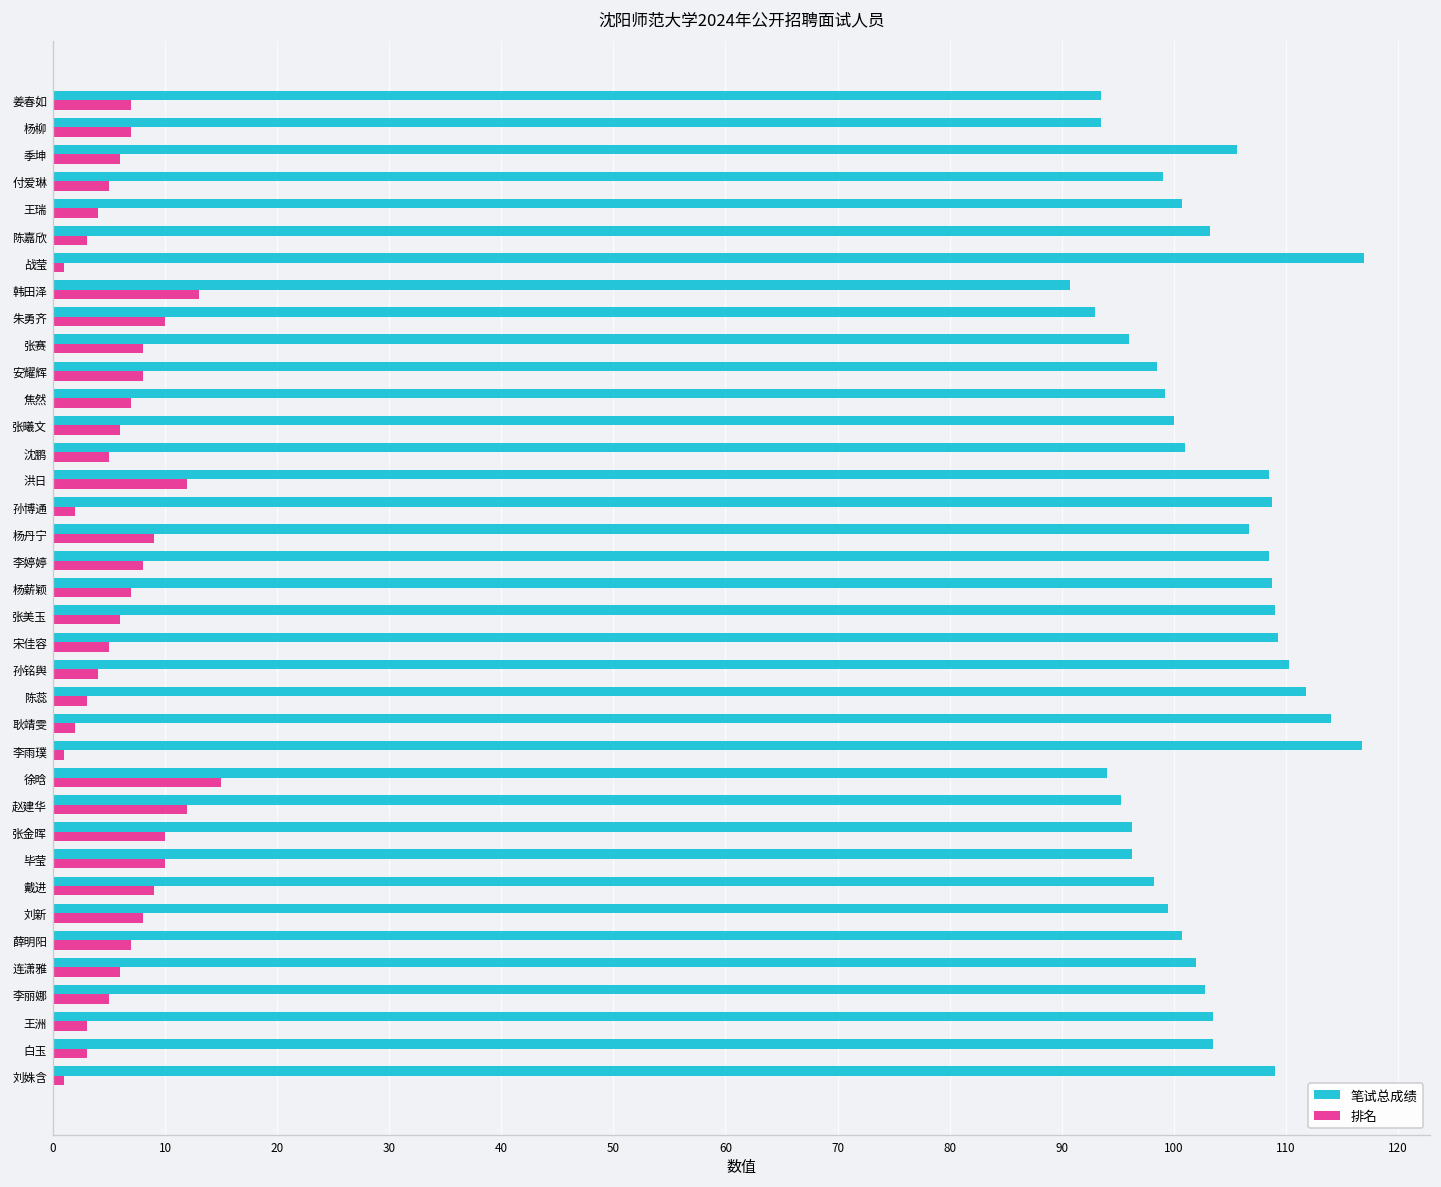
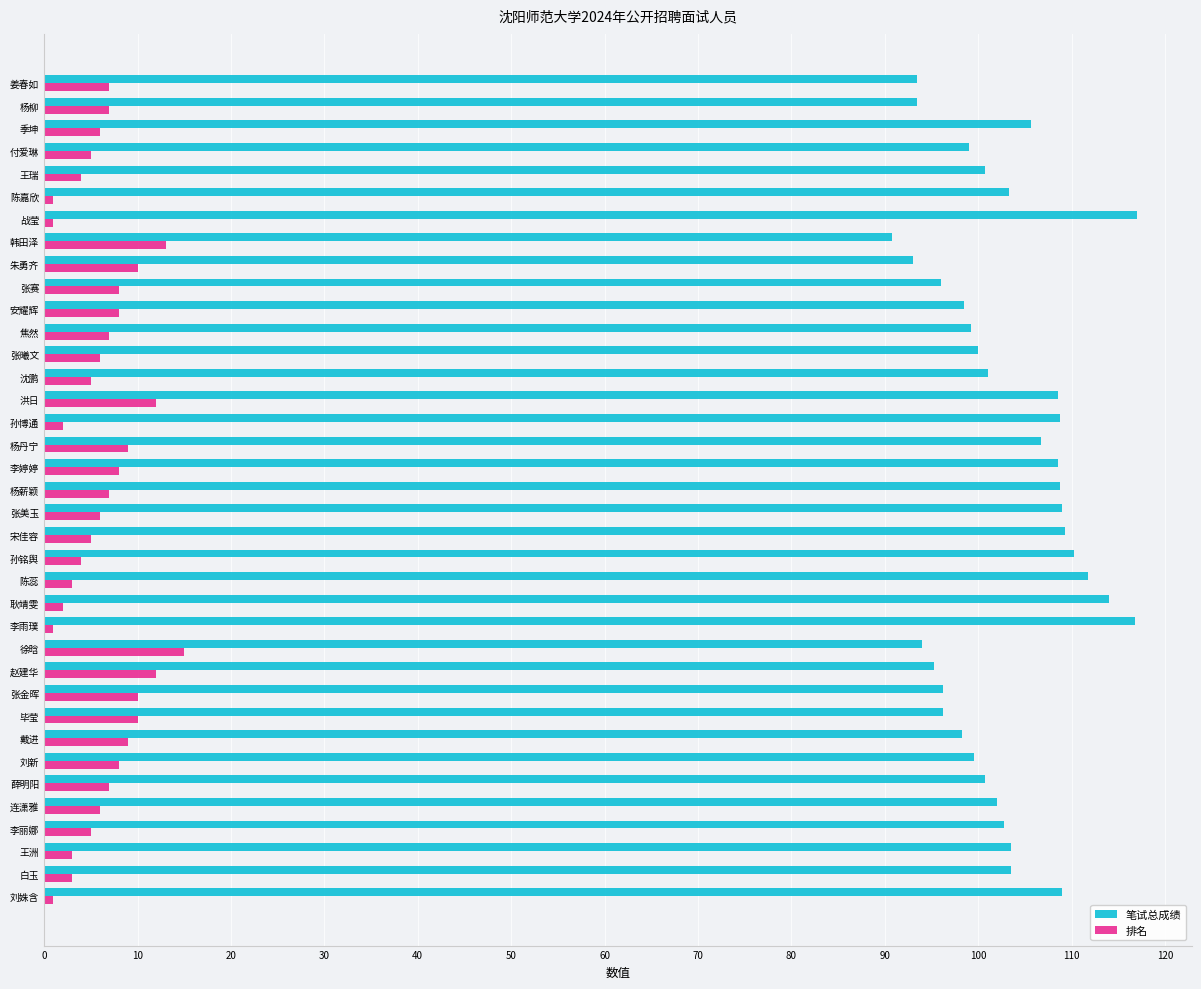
  {
    "笔试总成绩": {
      "姜春如": 94,
      "杨柳": 94,
      "季坤": 106,
      "付爱琳": 99,
      "王瑞": 101,
      "陈嘉欣": 103,
      "战莹": 117,
      "韩田泽": 91,
      "朱勇齐": 93,
      "张赛": 96,
      "安耀辉": 99,
      "焦然": 99,
      "张曦文": 100,
      "沈鹏": 101,
      "洪日": 109,
      "孙博通": 109,
      "杨丹宁": 107,
      "李婷婷": 109,
      "杨薪颖": 109,
      "张美玉": 109,
      "宋佳容": 109,
      "孙铭舆": 110,
      "陈蕊": 112,
      "耿靖雯": 114,
      "李雨璞": 117,
      "徐晗": 94,
      "赵建华": 95,
      "张金晖": 96,
      "毕莹": 96,
      "戴进": 98,
      "刘新": 100,
      "薛明阳": 101,
      "连潇雅": 102,
      "李丽娜": 103,
      "王洲": 104,
      "白玉": 104,
      "刘姝含": 109
    },
    "排名": {
      "姜春如": 7,
      "杨柳": 7,
      "季坤": 6,
      "付爱琳": 5,
      "王瑞": 4,
-     "陈嘉欣": 3,
+     "陈嘉欣": 1,
      "战莹": 1,
      "韩田泽": 13,
      "朱勇齐": 10,
      "张赛": 8,
      "安耀辉": 8,
      "焦然": 7,
      "张曦文": 6,
      "沈鹏": 5,
      "洪日": 12,
      "孙博通": 2,
      "杨丹宁": 9,
      "李婷婷": 8,
      "杨薪颖": 7,
      "张美玉": 6,
      "宋佳容": 5,
      "孙铭舆": 4,
      "陈蕊": 3,
      "耿靖雯": 2,
      "李雨璞": 1,
      "徐晗": 15,
      "赵建华": 12,
      "张金晖": 10,
      "毕莹": 10,
      "戴进": 9,
      "刘新": 8,
      "薛明阳": 7,
      "连潇雅": 6,
      "李丽娜": 5,
      "王洲": 3,
      "白玉": 3,
      "刘姝含": 1
    }
  }
